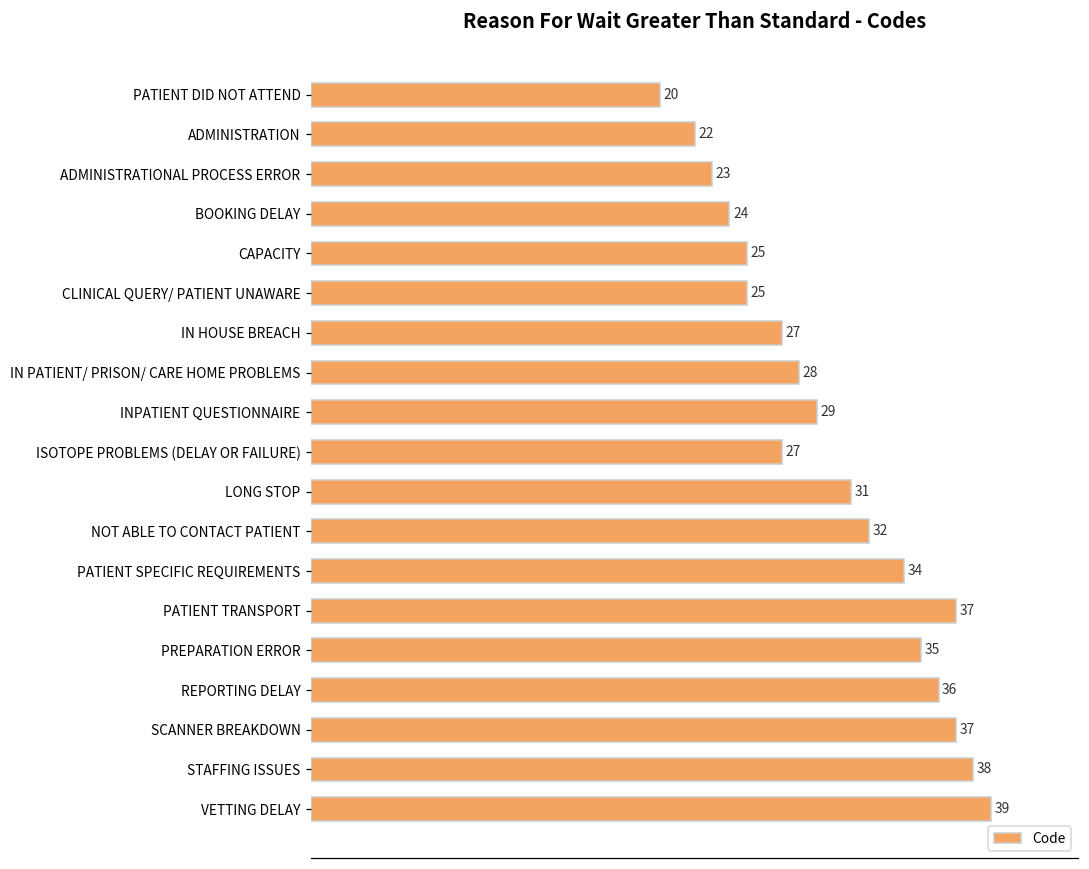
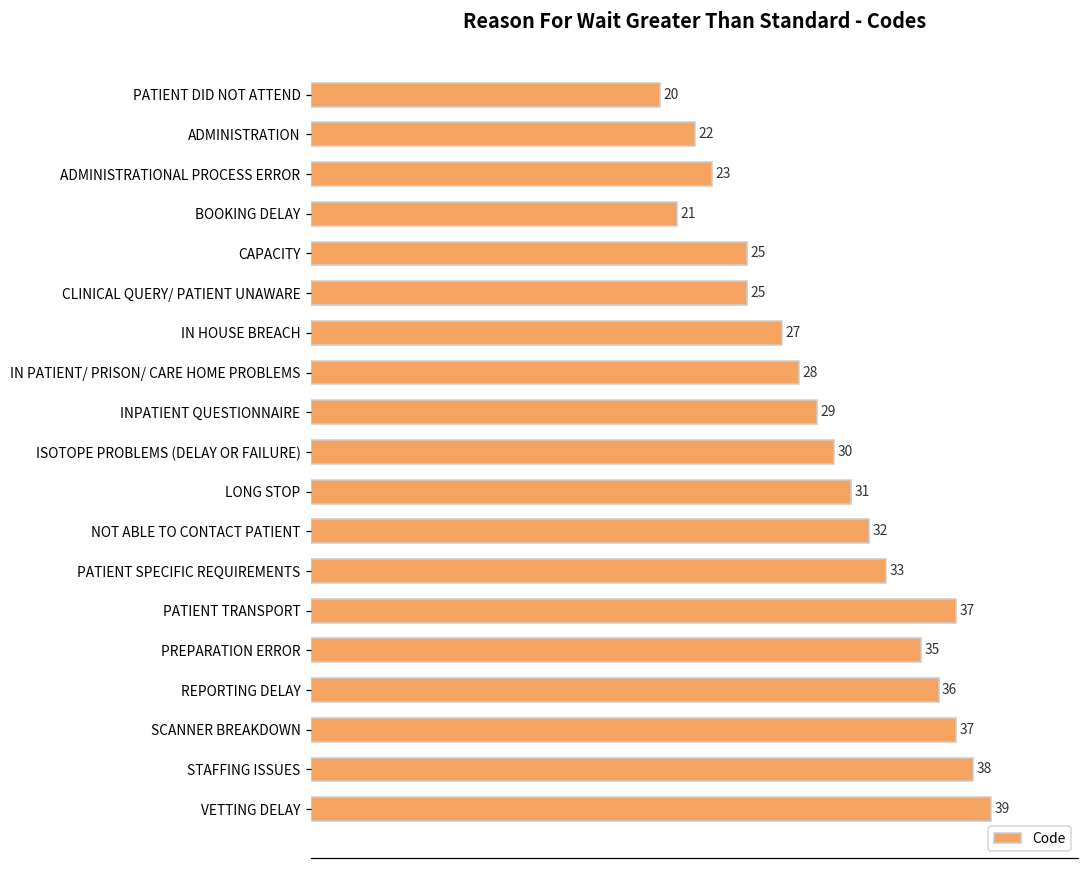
  {
    "PATIENT DID NOT ATTEND": 20,
    "ADMINISTRATION": 22,
    "ADMINISTRATIONAL PROCESS ERROR": 23,
-   "BOOKING DELAY": 24,
+   "BOOKING DELAY": 21,
    "CAPACITY": 25,
    "CLINICAL QUERY/ PATIENT UNAWARE": 25,
    "IN HOUSE BREACH": 27,
    "IN PATIENT/ PRISON/ CARE HOME PROBLEMS": 28,
    "INPATIENT QUESTIONNAIRE": 29,
-   "ISOTOPE PROBLEMS (DELAY OR FAILURE)": 27,
+   "ISOTOPE PROBLEMS (DELAY OR FAILURE)": 30,
    "LONG STOP": 31,
    "NOT ABLE TO CONTACT PATIENT": 32,
-   "PATIENT SPECIFIC REQUIREMENTS": 34,
+   "PATIENT SPECIFIC REQUIREMENTS": 33,
    "PATIENT TRANSPORT": 37,
    "PREPARATION ERROR": 35,
    "REPORTING DELAY": 36,
    "SCANNER BREAKDOWN": 37,
    "STAFFING ISSUES": 38,
    "VETTING DELAY": 39
  }
